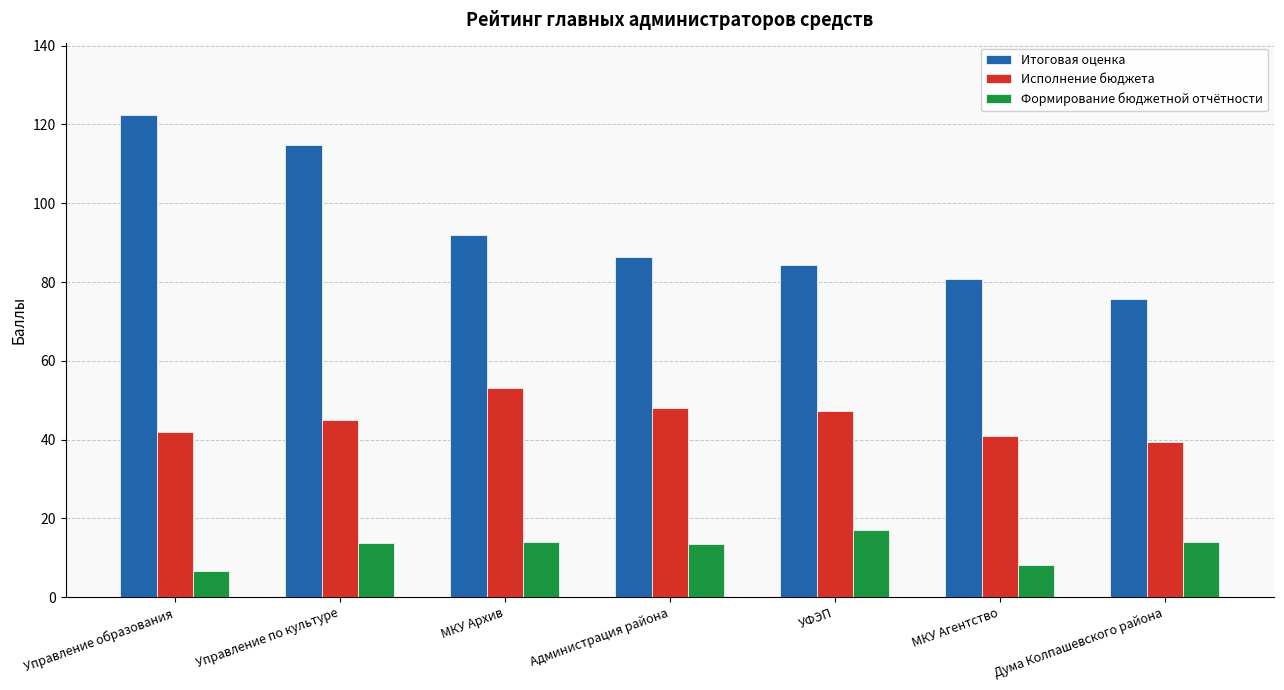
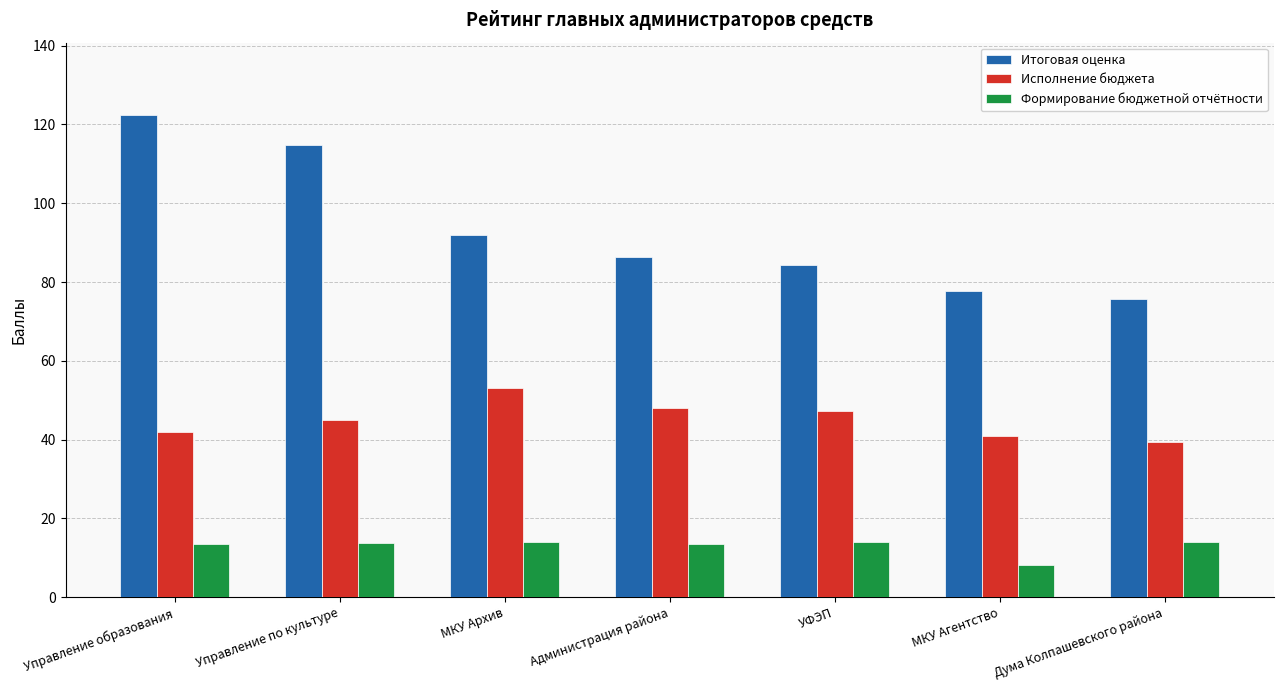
  {
    "Итоговая оценка": {
      "Управление образования": 122,
      "Управление по культуре": 115,
      "МКУ Архив": 92,
      "Администрация района": 86,
      "УФЭП": 84,
-     "МКУ Агентство": 81,
+     "МКУ Агентство": 78,
      "Дума Колпашевского района": 76
    },
    "Исполнение бюджета": {
      "Управление образования": 42,
      "Управление по культуре": 45,
      "МКУ Архив": 53,
      "Администрация района": 48,
      "УФЭП": 47,
      "МКУ Агентство": 41,
      "Дума Колпашевского района": 39
    },
    "Формирование бюджетной отчётности": {
-     "Управление образования": 7,
+     "Управление образования": 13,
      "Управление по культуре": 14,
      "МКУ Архив": 14,
      "Администрация района": 13,
-     "УФЭП": 17,
+     "УФЭП": 14,
      "МКУ Агентство": 8,
      "Дума Колпашевского района": 14
    }
  }
